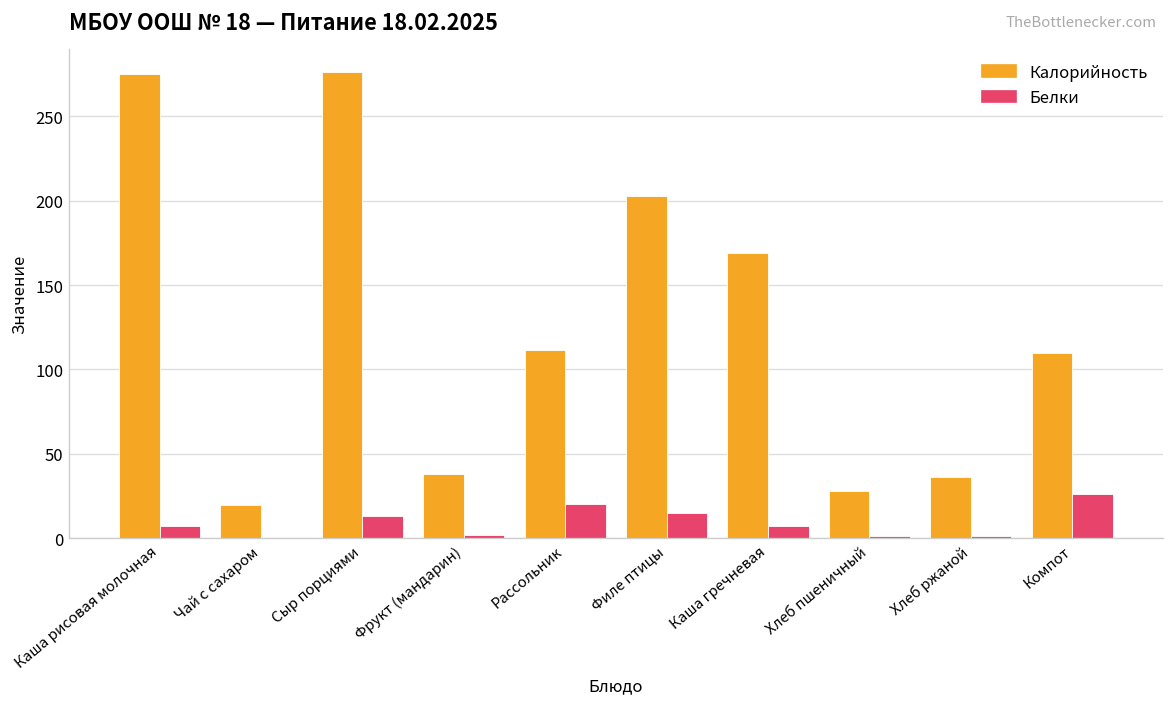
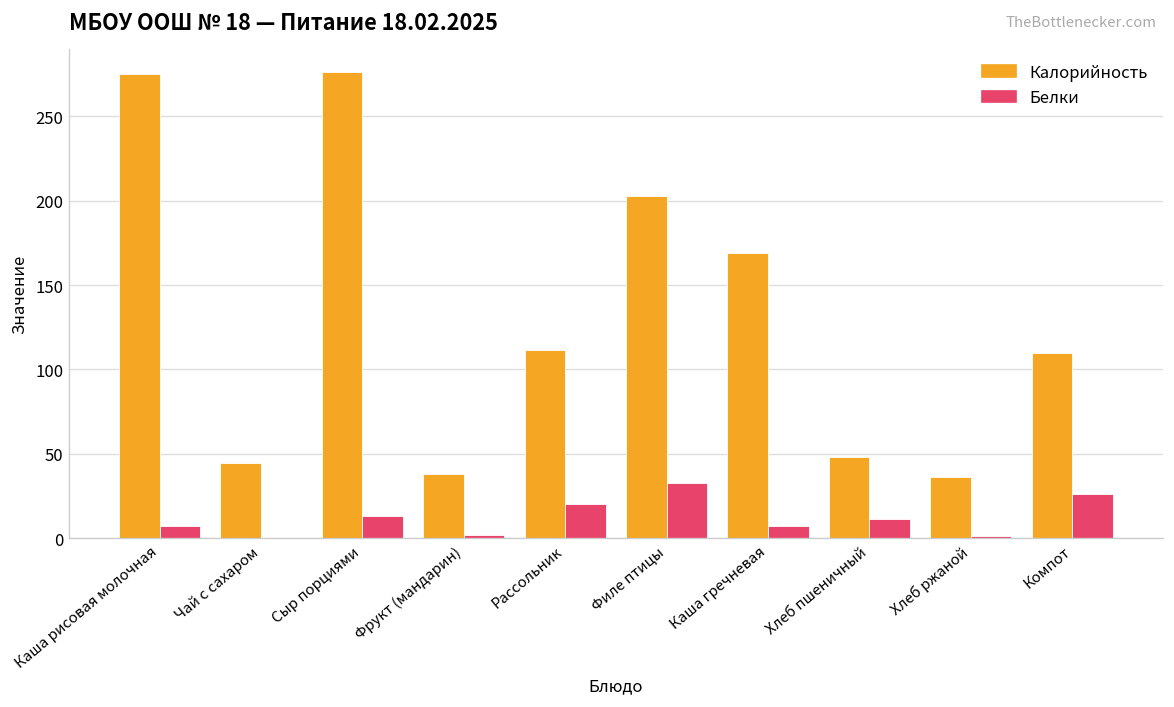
  {
    "Калорийность": {
      "Каша рисовая молочная": 275,
-     "Чай с сахаром": 20,
+     "Чай с сахаром": 45,
      "Сыр порциями": 276,
      "Фрукт (мандарин)": 38,
      "Рассольник": 112,
      "Филе птицы": 203,
      "Каша гречневая": 169,
-     "Хлеб пшеничный": 28,
+     "Хлеб пшеничный": 48,
      "Хлеб ржаной": 36,
      "Компот": 110
    },
    "Белки": {
      "Каша рисовая молочная": 7,
      "Сыр порциями": 14,
      "Фрукт (мандарин)": 2,
      "Рассольник": 20,
-     "Филе птицы": 15,
+     "Филе птицы": 33,
      "Каша гречневая": 7,
-     "Хлеб пшеничный": 1,
+     "Хлеб пшеничный": 11,
      "Компот": 26
    }
  }
